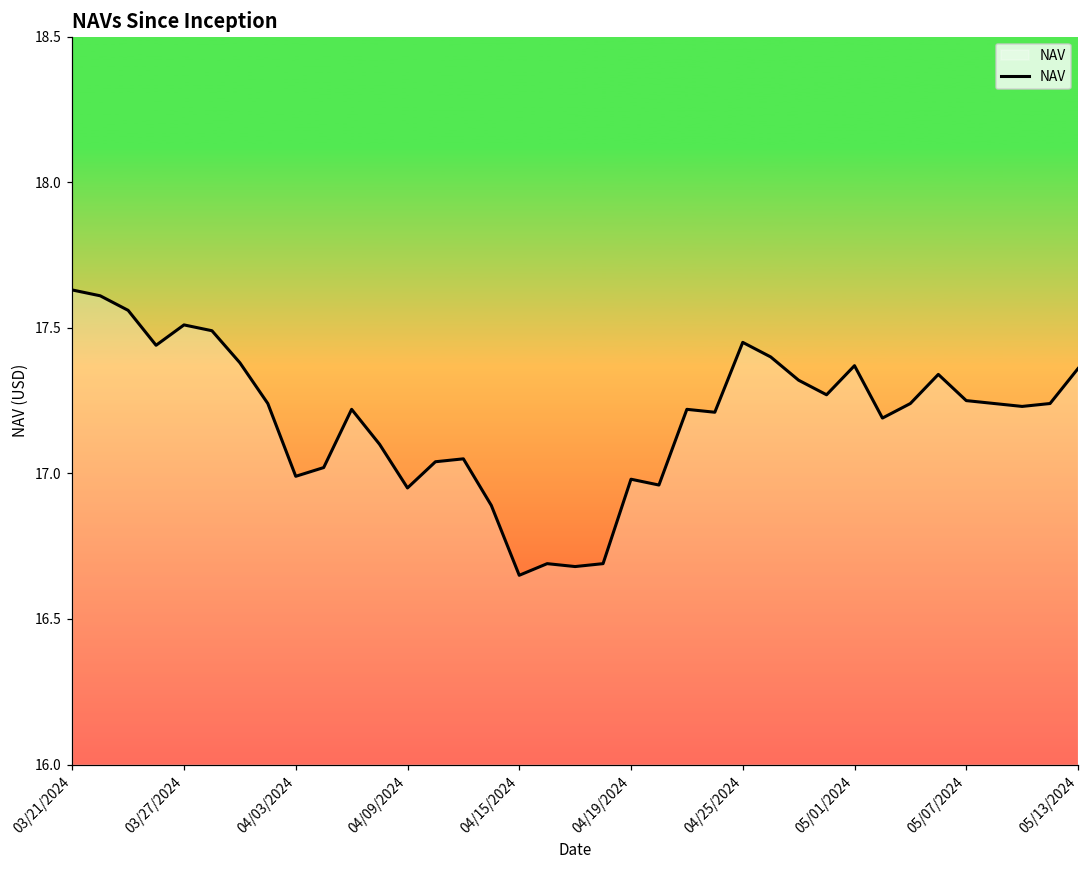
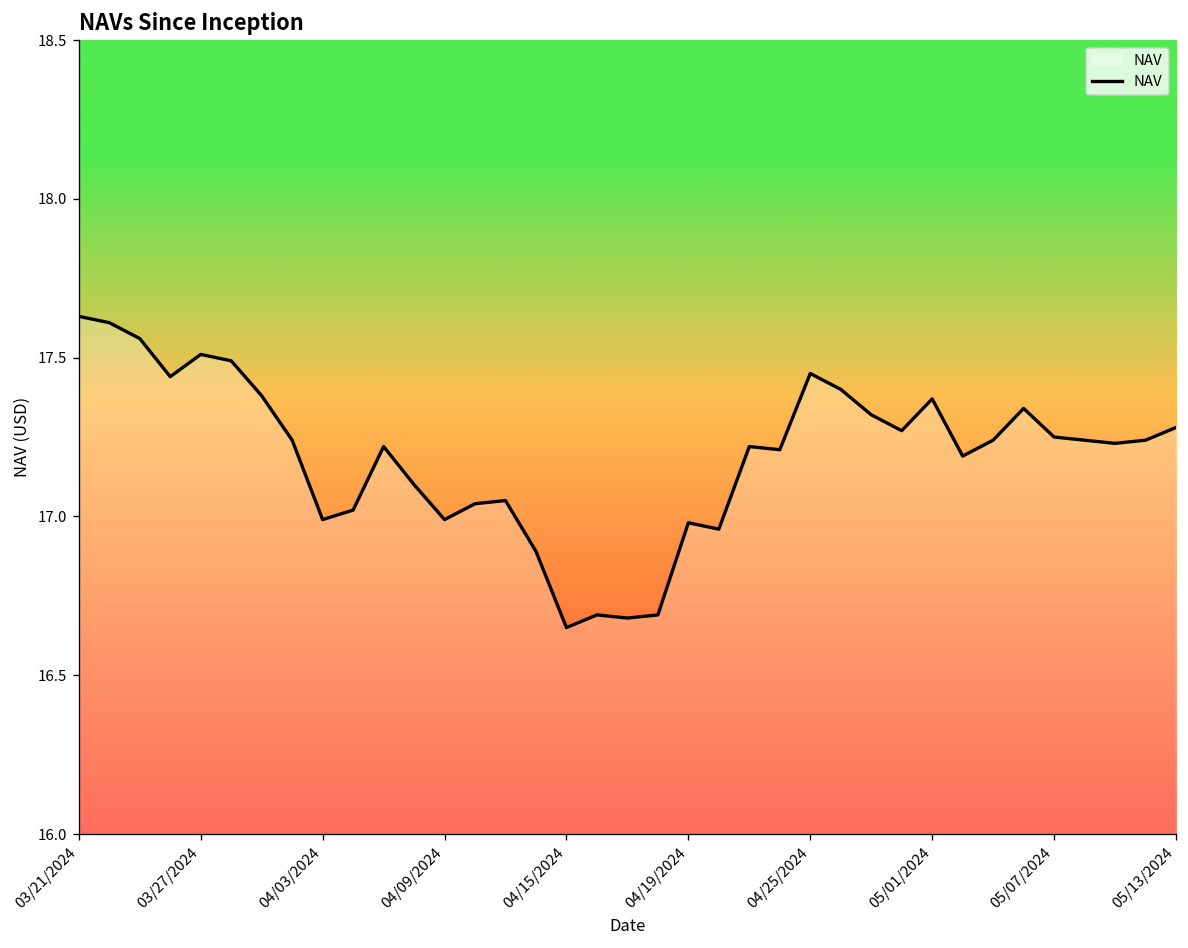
  {
    "03/21/2024": 17.63,
    "03/27/2024": 17.51,
    "04/03/2024": 16.99,
-   "04/09/2024": 16.95,
+   "04/09/2024": 16.99,
    "04/15/2024": 16.65,
    "04/19/2024": 16.98,
    "04/25/2024": 17.45,
    "05/01/2024": 17.37,
    "05/07/2024": 17.25,
-   "05/13/2024": 17.36
+   "05/13/2024": 17.28
  }
